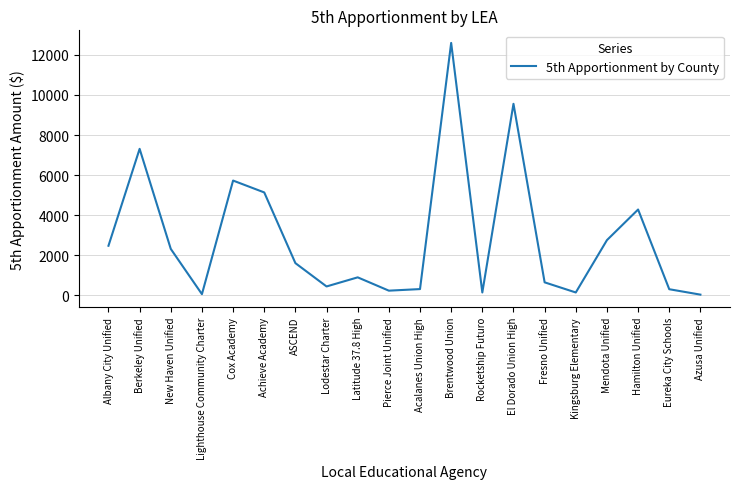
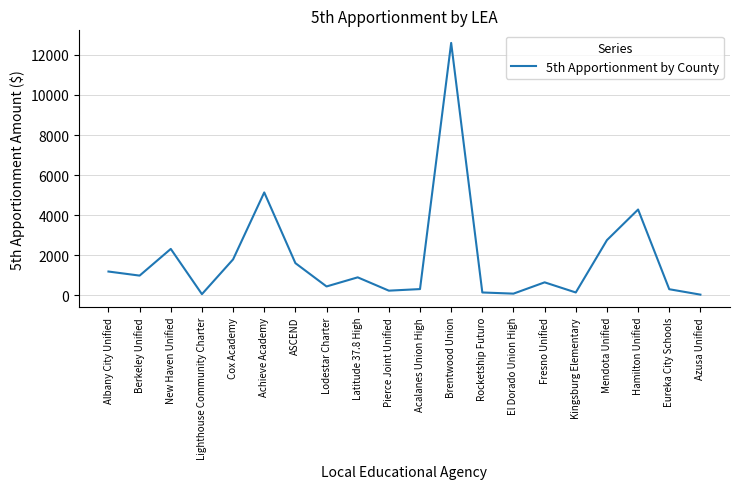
  {
-   "Albany City Unified": 2500,
-   "Berkeley Unified": 7300,
+   "Albany City Unified": 1200,
+   "Berkeley Unified": 1000,
    "New Haven Unified": 2300,
    "Lighthouse Community Charter": 100,
-   "Cox Academy": 5700,
+   "Cox Academy": 1800,
    "Achieve Academy": 5100,
    "ASCEND": 1600,
    "Lodestar Charter": 500,
    "Latitude 37.8 High": 900,
    "Pierce Joint Unified": 200,
    "Acalanes Union High": 300,
    "Brentwood Union": 12600,
    "Rocketship Futuro": 200,
-   "El Dorado Union High": 9600,
+   "El Dorado Union High": 100,
    "Fresno Unified": 700,
    "Kingsburg Elementary": 200,
    "Mendota Unified": 2800,
    "Hamilton Unified": 4300,
    "Eureka City Schools": 300,
    "Azusa Unified": 0
  }
